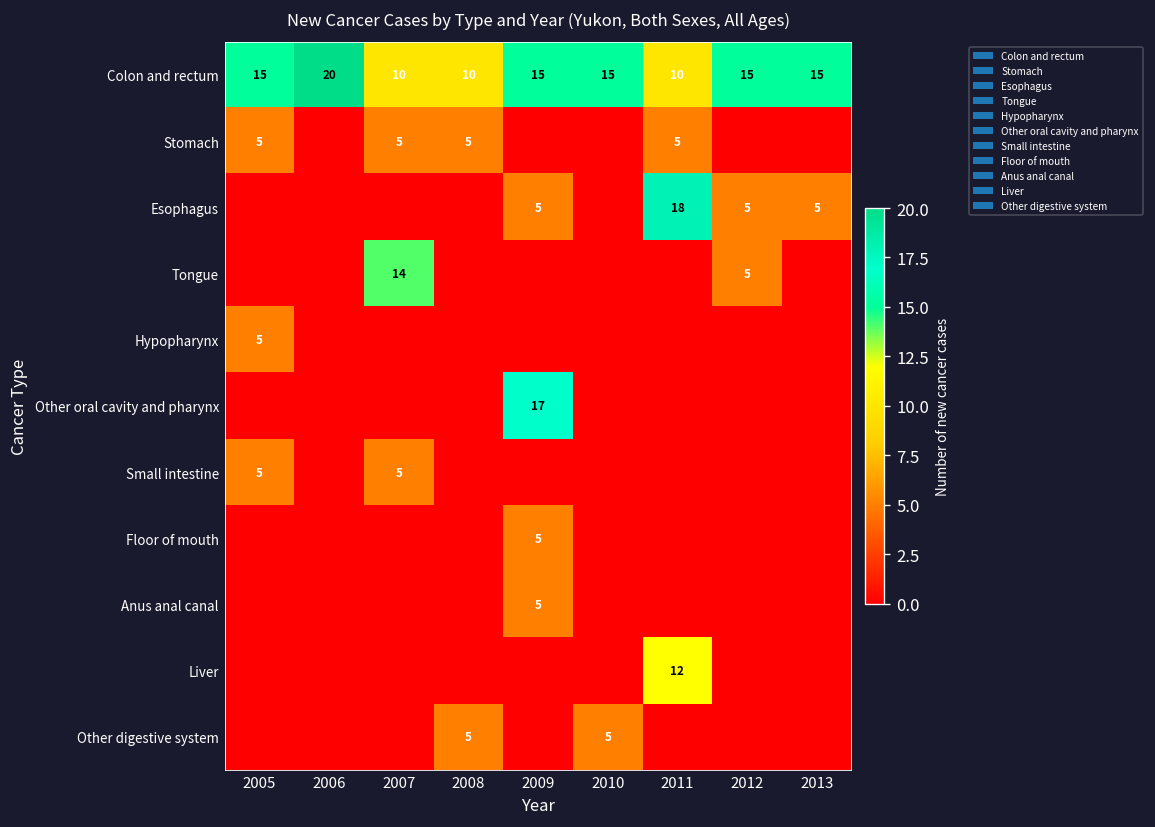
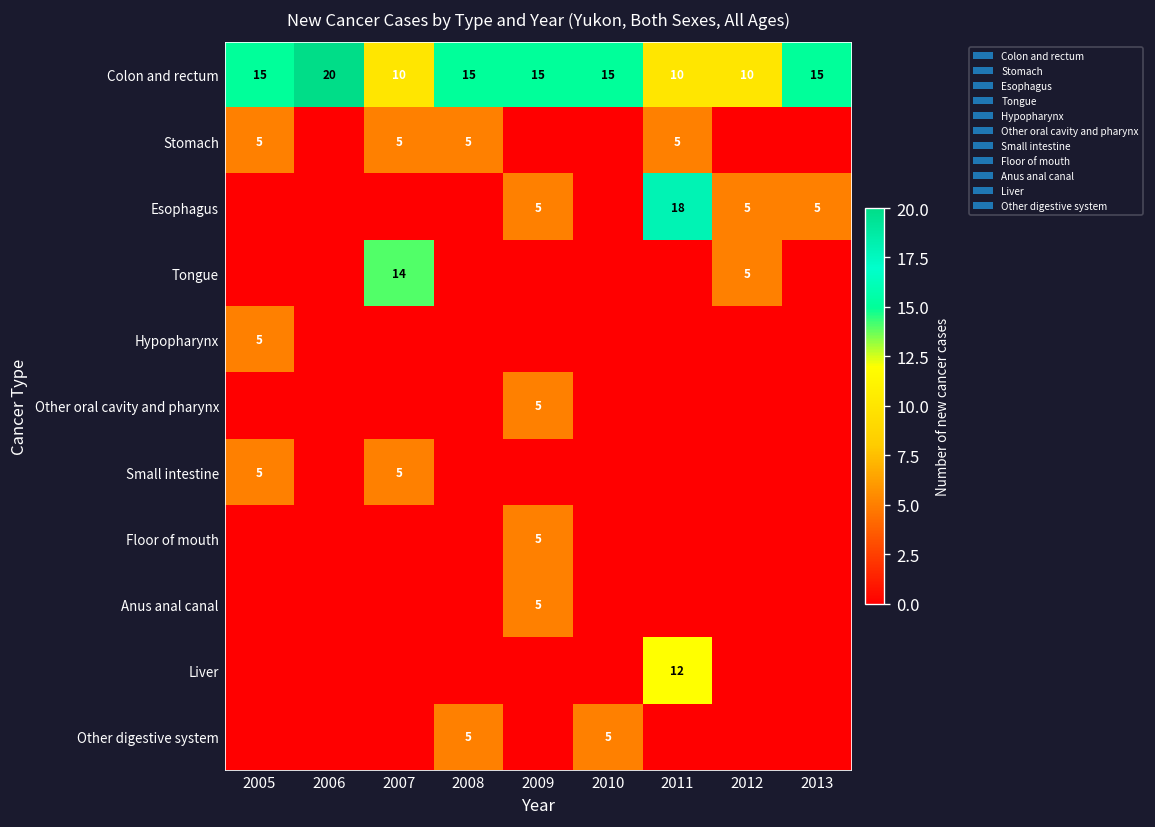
  {
    "Colon and rectum": {
      "2005": 15,
      "2006": 20,
      "2007": 10,
-     "2008": 10,
+     "2008": 15,
      "2009": 15,
      "2010": 15,
      "2011": 10,
-     "2012": 15,
+     "2012": 10,
      "2013": 15
    },
    "Stomach": {
      "2005": 5,
      "2007": 5,
      "2008": 5,
      "2011": 5
    },
    "Esophagus": {
      "2009": 5,
      "2011": 18,
      "2012": 5,
      "2013": 5
    },
    "Tongue": {
      "2007": 14,
      "2012": 5
    },
    "Hypopharynx": {
      "2005": 5
    },
    "Other oral cavity and pharynx": {
-     "2009": 17
+     "2009": 5
    },
    "Small intestine": {
      "2005": 5,
      "2007": 5
    },
    "Floor of mouth": {
      "2009": 5
    },
    "Anus anal canal": {
      "2009": 5
    },
    "Liver": {
      "2011": 12
    },
    "Other digestive system": {
      "2008": 5,
      "2010": 5
    }
  }
